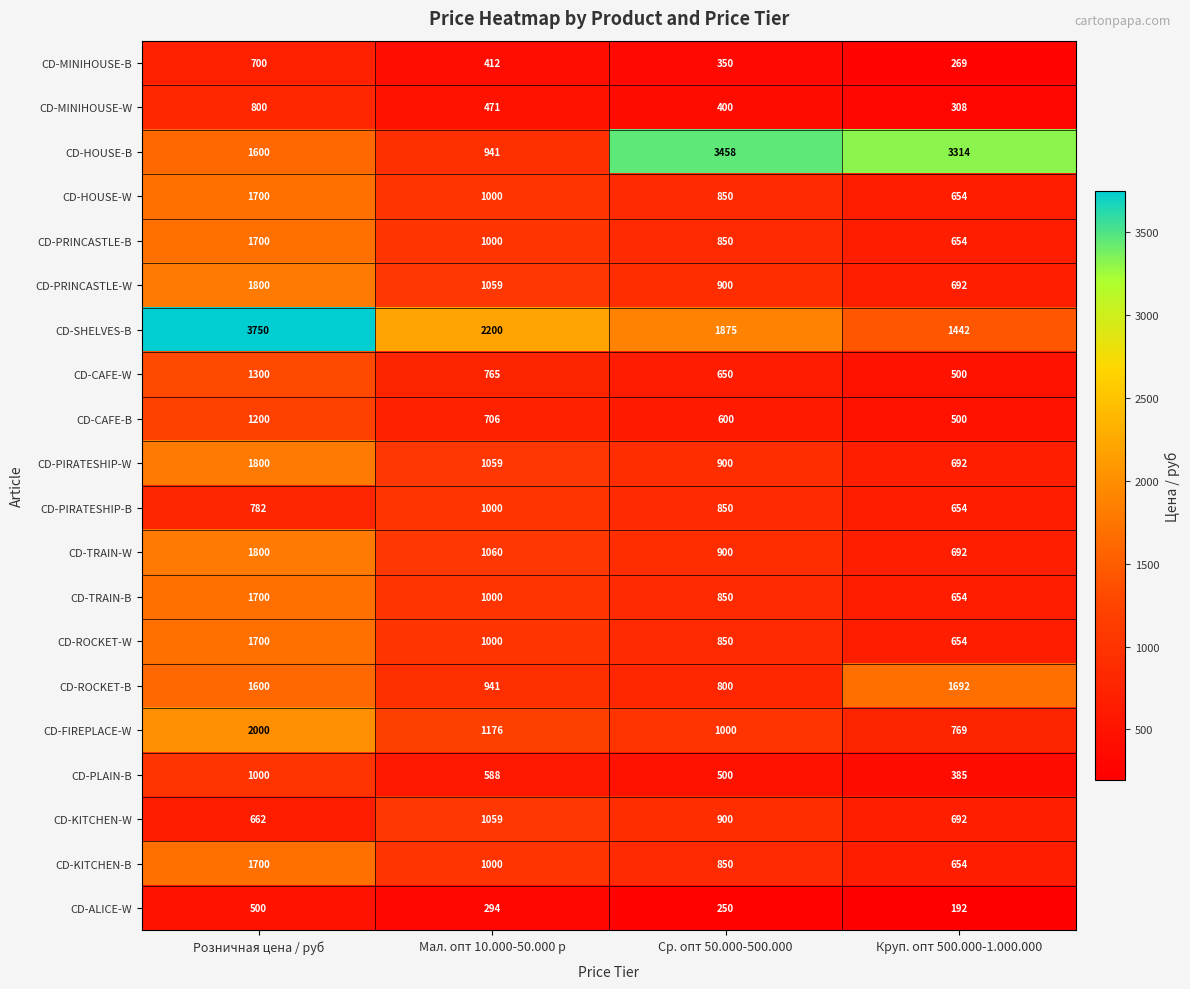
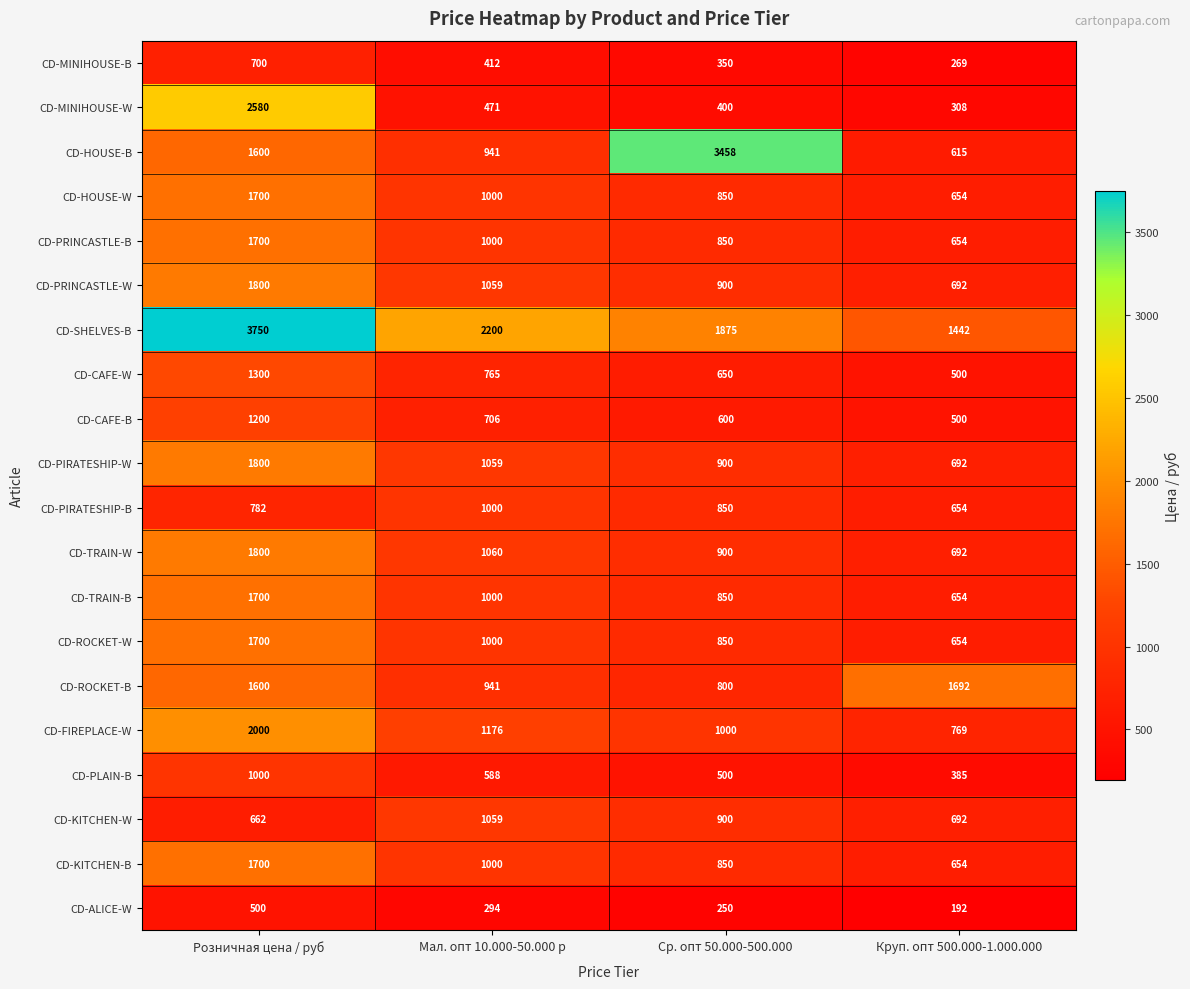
  {
    "CD-MINIHOUSE-B": {
      "Розничная цена / руб": 700,
      "Мал. опт 10.000-50.000 р": 412,
      "Ср. опт 50.000-500.000": 350,
      "Круп. опт 500.000-1.000.000": 269
    },
    "CD-MINIHOUSE-W": {
-     "Розничная цена / руб": 800,
+     "Розничная цена / руб": 2580,
      "Мал. опт 10.000-50.000 р": 471,
      "Ср. опт 50.000-500.000": 400,
      "Круп. опт 500.000-1.000.000": 308
    },
    "CD-HOUSE-B": {
      "Розничная цена / руб": 1600,
      "Мал. опт 10.000-50.000 р": 941,
      "Ср. опт 50.000-500.000": 3458,
-     "Круп. опт 500.000-1.000.000": 3314
+     "Круп. опт 500.000-1.000.000": 615
    },
    "CD-HOUSE-W": {
      "Розничная цена / руб": 1700,
      "Мал. опт 10.000-50.000 р": 1000,
      "Ср. опт 50.000-500.000": 850,
      "Круп. опт 500.000-1.000.000": 654
    },
    "CD-PRINCASTLE-B": {
      "Розничная цена / руб": 1700,
      "Мал. опт 10.000-50.000 р": 1000,
      "Ср. опт 50.000-500.000": 850,
      "Круп. опт 500.000-1.000.000": 654
    },
    "CD-PRINCASTLE-W": {
      "Розничная цена / руб": 1800,
      "Мал. опт 10.000-50.000 р": 1059,
      "Ср. опт 50.000-500.000": 900,
      "Круп. опт 500.000-1.000.000": 692
    },
    "CD-SHELVES-B": {
      "Розничная цена / руб": 3750,
      "Мал. опт 10.000-50.000 р": 2200,
      "Ср. опт 50.000-500.000": 1875,
      "Круп. опт 500.000-1.000.000": 1442
    },
    "CD-CAFE-W": {
      "Розничная цена / руб": 1300,
      "Мал. опт 10.000-50.000 р": 765,
      "Ср. опт 50.000-500.000": 650,
      "Круп. опт 500.000-1.000.000": 500
    },
    "CD-CAFE-B": {
      "Розничная цена / руб": 1200,
      "Мал. опт 10.000-50.000 р": 706,
      "Ср. опт 50.000-500.000": 600,
      "Круп. опт 500.000-1.000.000": 500
    },
    "CD-PIRATESHIP-W": {
      "Розничная цена / руб": 1800,
      "Мал. опт 10.000-50.000 р": 1059,
      "Ср. опт 50.000-500.000": 900,
      "Круп. опт 500.000-1.000.000": 692
    },
    "CD-PIRATESHIP-B": {
      "Розничная цена / руб": 782,
      "Мал. опт 10.000-50.000 р": 1000,
      "Ср. опт 50.000-500.000": 850,
      "Круп. опт 500.000-1.000.000": 654
    },
    "CD-TRAIN-W": {
      "Розничная цена / руб": 1800,
      "Мал. опт 10.000-50.000 р": 1060,
      "Ср. опт 50.000-500.000": 900,
      "Круп. опт 500.000-1.000.000": 692
    },
    "CD-TRAIN-B": {
      "Розничная цена / руб": 1700,
      "Мал. опт 10.000-50.000 р": 1000,
      "Ср. опт 50.000-500.000": 850,
      "Круп. опт 500.000-1.000.000": 654
    },
    "CD-ROCKET-W": {
      "Розничная цена / руб": 1700,
      "Мал. опт 10.000-50.000 р": 1000,
      "Ср. опт 50.000-500.000": 850,
      "Круп. опт 500.000-1.000.000": 654
    },
    "CD-ROCKET-B": {
      "Розничная цена / руб": 1600,
      "Мал. опт 10.000-50.000 р": 941,
      "Ср. опт 50.000-500.000": 800,
      "Круп. опт 500.000-1.000.000": 1692
    },
    "CD-FIREPLACE-W": {
      "Розничная цена / руб": 2000,
      "Мал. опт 10.000-50.000 р": 1176,
      "Ср. опт 50.000-500.000": 1000,
      "Круп. опт 500.000-1.000.000": 769
    },
    "CD-PLAIN-B": {
      "Розничная цена / руб": 1000,
      "Мал. опт 10.000-50.000 р": 588,
      "Ср. опт 50.000-500.000": 500,
      "Круп. опт 500.000-1.000.000": 385
    },
    "CD-KITCHEN-W": {
      "Розничная цена / руб": 662,
      "Мал. опт 10.000-50.000 р": 1059,
      "Ср. опт 50.000-500.000": 900,
      "Круп. опт 500.000-1.000.000": 692
    },
    "CD-KITCHEN-B": {
      "Розничная цена / руб": 1700,
      "Мал. опт 10.000-50.000 р": 1000,
      "Ср. опт 50.000-500.000": 850,
      "Круп. опт 500.000-1.000.000": 654
    },
    "CD-ALICE-W": {
      "Розничная цена / руб": 500,
      "Мал. опт 10.000-50.000 р": 294,
      "Ср. опт 50.000-500.000": 250,
      "Круп. опт 500.000-1.000.000": 192
    }
  }
